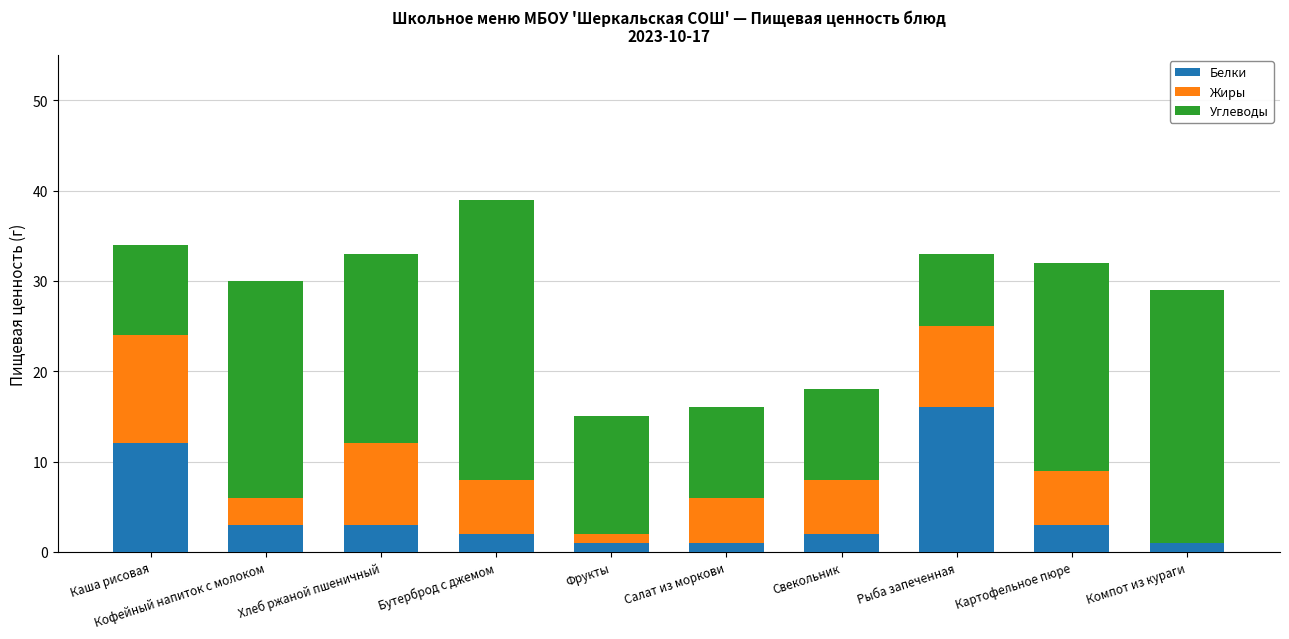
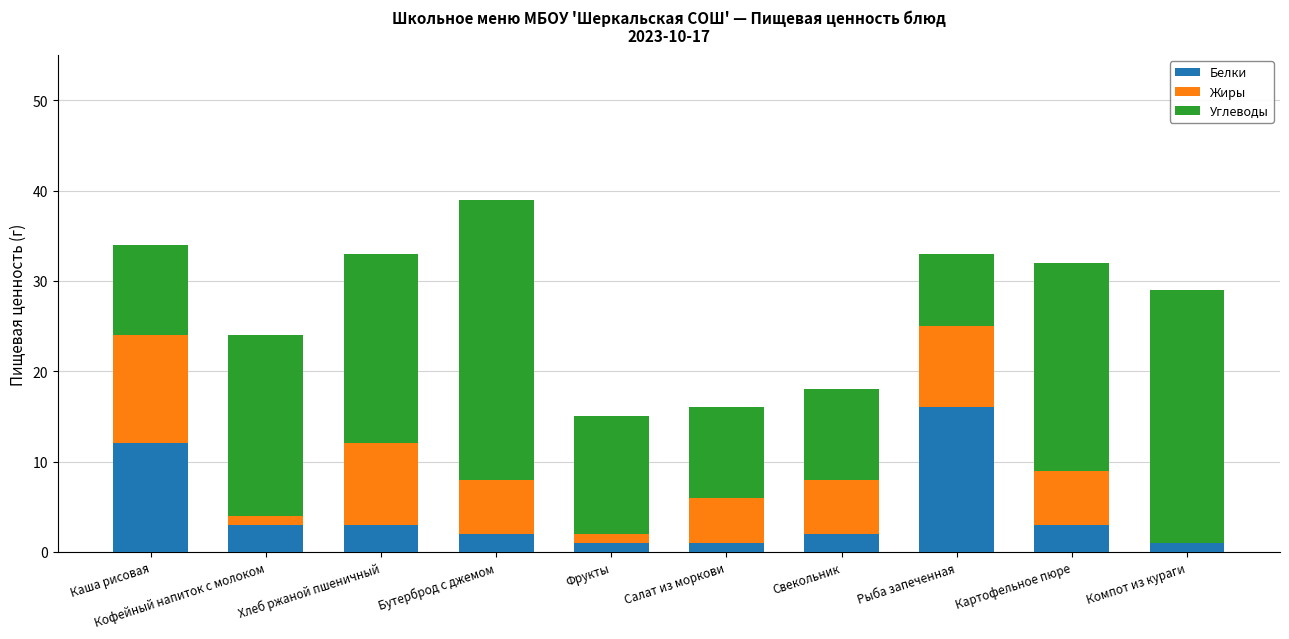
  {
    "Белки": {
      "Каша рисовая": 12,
      "Кофейный напиток с молоком": 3,
      "Хлеб ржаной пшеничный": 3,
      "Бутерброд с джемом": 2,
      "Фрукты": 1,
      "Салат из моркови": 1,
      "Свекольник": 2,
      "Рыба запеченная": 16,
      "Картофельное пюре": 3,
      "Компот из кураги": 1
    },
    "Жиры": {
      "Каша рисовая": 12,
-     "Кофейный напиток с молоком": 3,
+     "Кофейный напиток с молоком": 1,
      "Хлеб ржаной пшеничный": 9,
      "Бутерброд с джемом": 6,
      "Фрукты": 1,
      "Салат из моркови": 5,
      "Свекольник": 6,
      "Рыба запеченная": 9,
      "Картофельное пюре": 6,
      "Компот из кураги": 0
    },
    "Углеводы": {
      "Каша рисовая": 10,
-     "Кофейный напиток с молоком": 24,
+     "Кофейный напиток с молоком": 20,
      "Хлеб ржаной пшеничный": 21,
      "Бутерброд с джемом": 31,
      "Фрукты": 13,
      "Салат из моркови": 10,
      "Свекольник": 10,
      "Рыба запеченная": 8,
      "Картофельное пюре": 23,
      "Компот из кураги": 28
    }
  }
